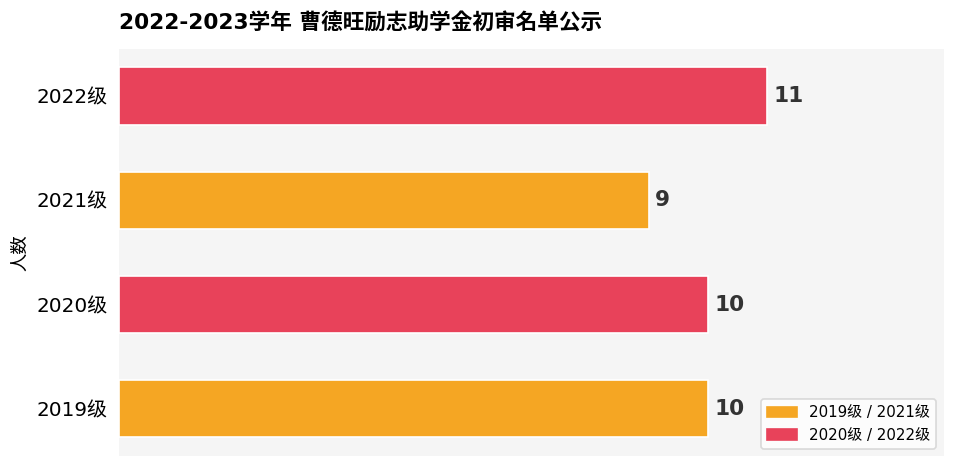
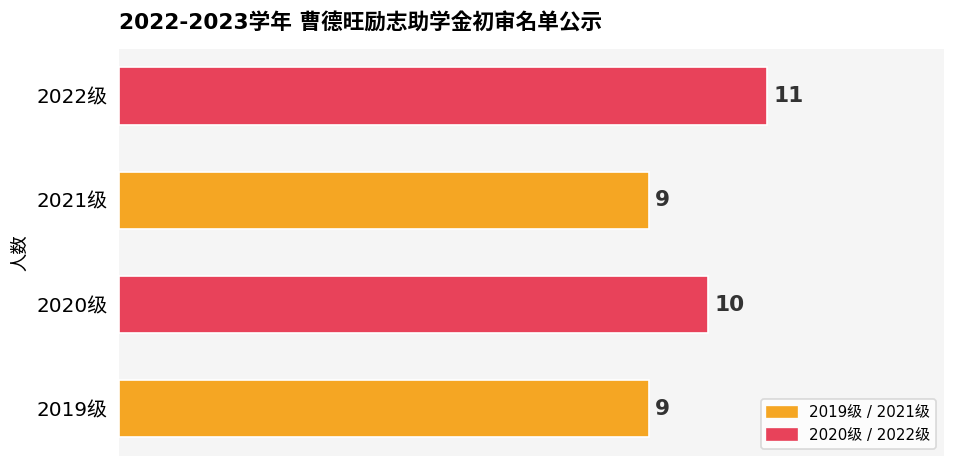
  {
    "2022级": 11,
    "2021级": 9,
    "2020级": 10,
-   "2019级": 10
+   "2019级": 9
  }
